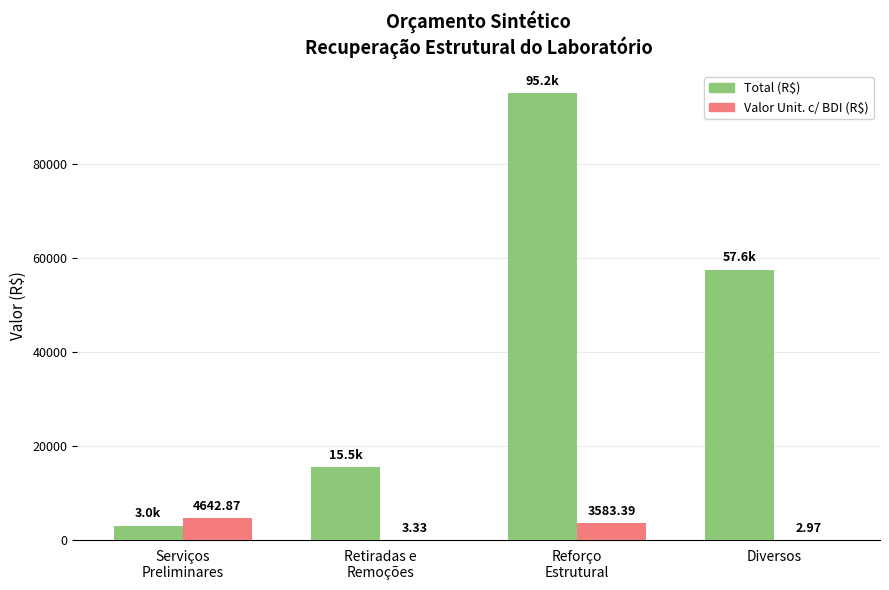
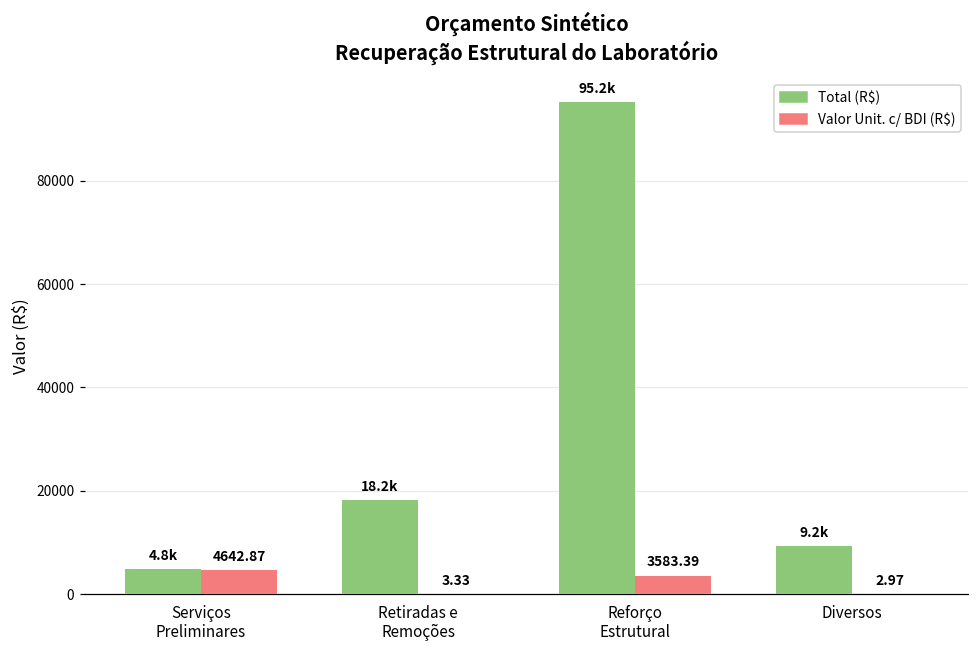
  {
    "Total (R$)": {
-     "Serviços Preliminares": "3.0k",
-     "Retiradas e Remoções": "15.5k",
+     "Serviços Preliminares": "4.8k",
+     "Retiradas e Remoções": "18.2k",
      "Reforço Estrutural": "95.2k",
-     "Diversos": "57.6k"
+     "Diversos": "9.2k"
    },
    "Valor Unit. c/ BDI (R$)": {
      "Serviços Preliminares": "4642.87",
      "Retiradas e Remoções": "3.33",
      "Reforço Estrutural": "3583.39",
      "Diversos": "2.97"
    }
  }
